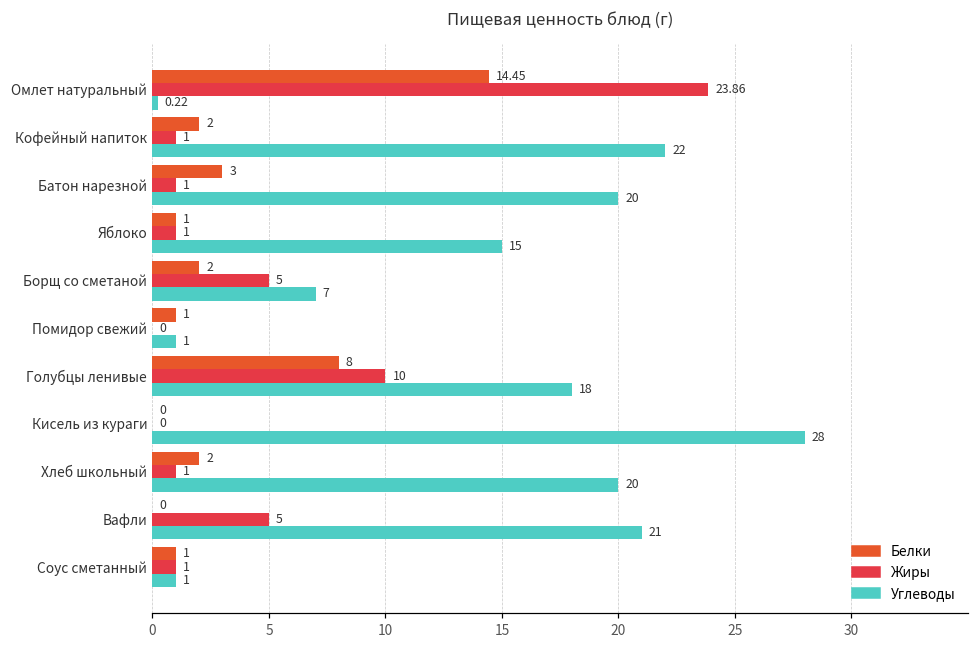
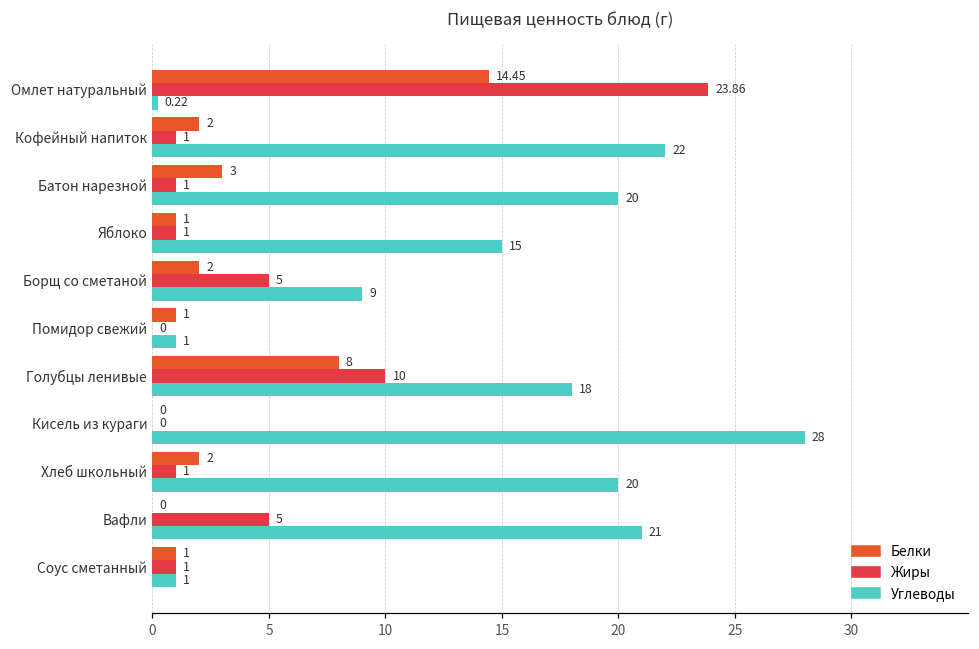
  {
    "Углеводы": {
      "Омлет натуральный": 0.22,
      "Кофейный напиток": 22,
      "Батон нарезной": 20,
      "Яблоко": 15,
-     "Борщ со сметаной": 7,
+     "Борщ со сметаной": 9,
      "Помидор свежий": 1,
      "Голубцы ленивые": 18,
      "Кисель из кураги": 28,
      "Хлеб школьный": 20,
      "Вафли": 21,
      "Соус сметанный": 1
    }
  }
